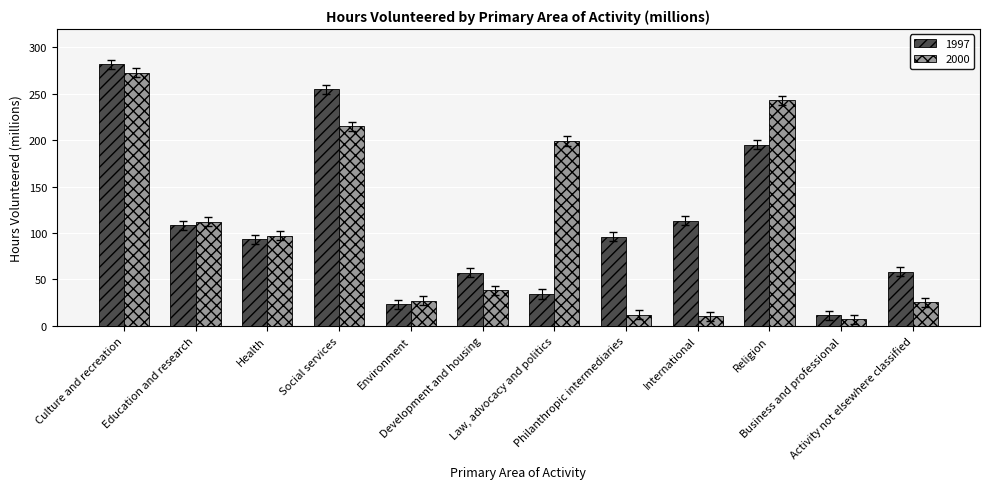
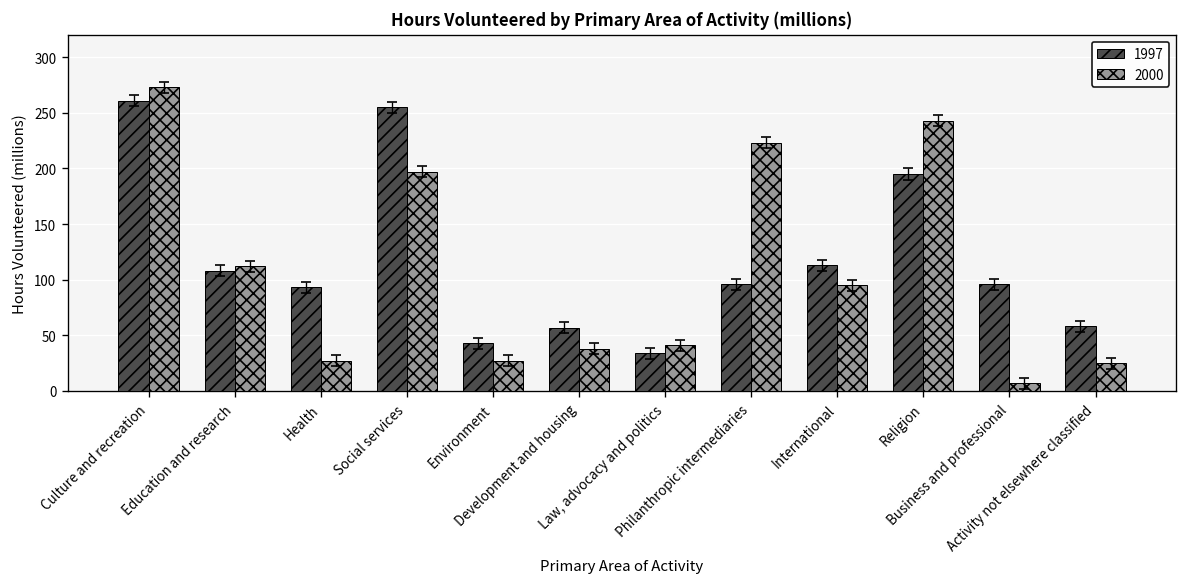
  {
    "1997": {
-     "Culture and recreation": 280,
+     "Culture and recreation": 260,
      "Education and research": 110,
      "Health": 90,
      "Social services": 260,
-     "Environment": 20,
+     "Environment": 40,
      "Development and housing": 60,
      "Law, advocacy and politics": 30,
      "Philanthropic intermediaries": 100,
      "International": 110,
      "Religion": 200,
-     "Business and professional": 10,
+     "Business and professional": 100,
      "Activity not elsewhere classified": 60
    },
    "2000": {
      "Culture and recreation": 270,
      "Education and research": 110,
-     "Health": 100,
-     "Social services": 220,
+     "Health": 30,
+     "Social services": 200,
      "Environment": 30,
      "Development and housing": 40,
-     "Law, advocacy and politics": 200,
-     "Philanthropic intermediaries": 10,
-     "International": 10,
+     "Law, advocacy and politics": 40,
+     "Philanthropic intermediaries": 220,
+     "International": 100,
      "Religion": 240,
      "Business and professional": 10,
      "Activity not elsewhere classified": 30
    }
  }
